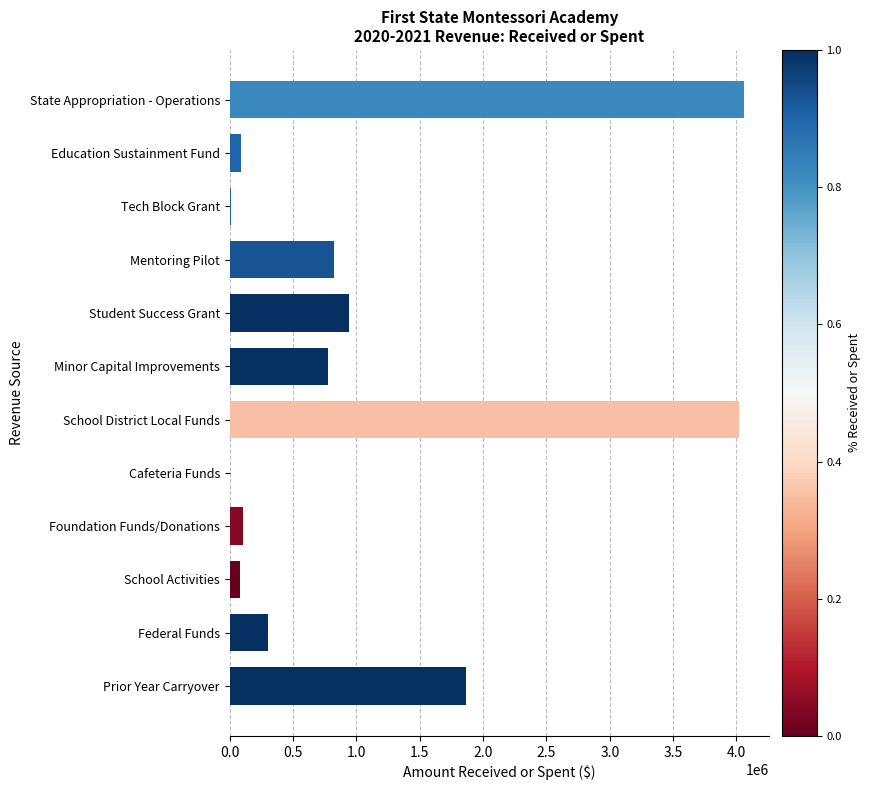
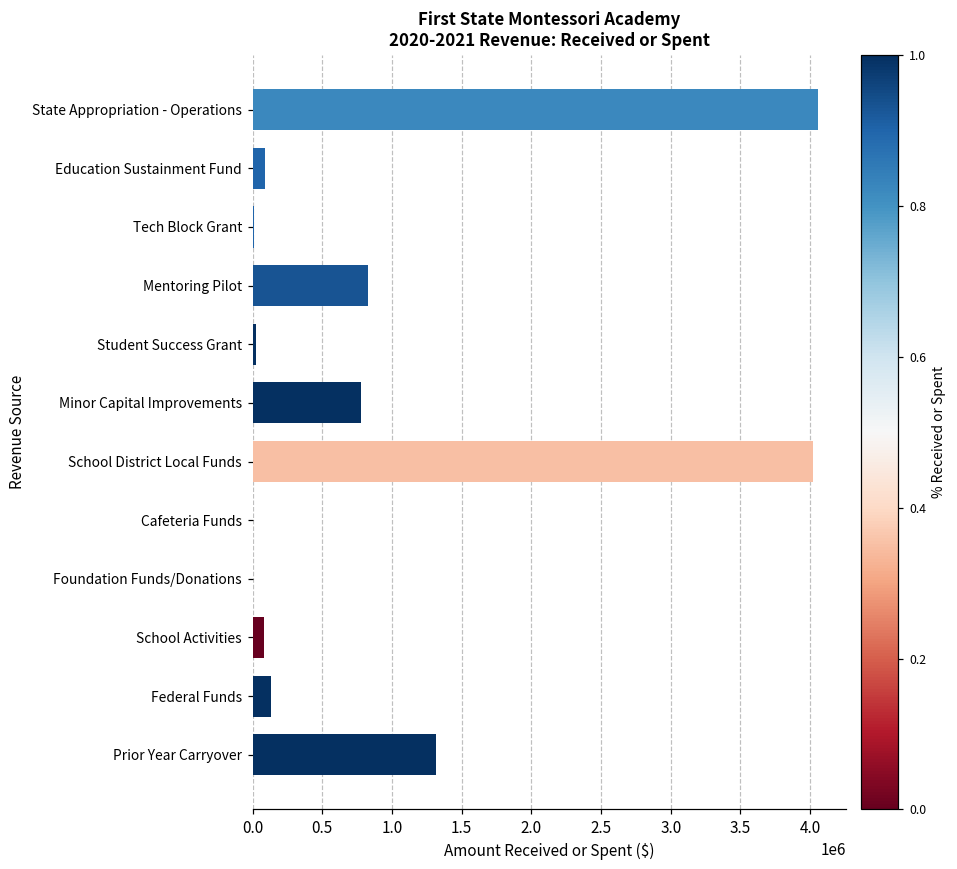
  {
    "State Appropriation - Operations": 4060000,
    "Education Sustainment Fund": 90000,
    "Mentoring Pilot": 820000,
-   "Student Success Grant": 940000,
+   "Student Success Grant": 20000,
    "Minor Capital Improvements": 780000,
    "School District Local Funds": 4020000,
-   "Foundation Funds/Donations": 110000,
+   "Foundation Funds/Donations": 0,
    "School Activities": 90000,
-   "Federal Funds": 300000,
-   "Prior Year Carryover": 1860000
+   "Federal Funds": 130000,
+   "Prior Year Carryover": 1310000
  }
